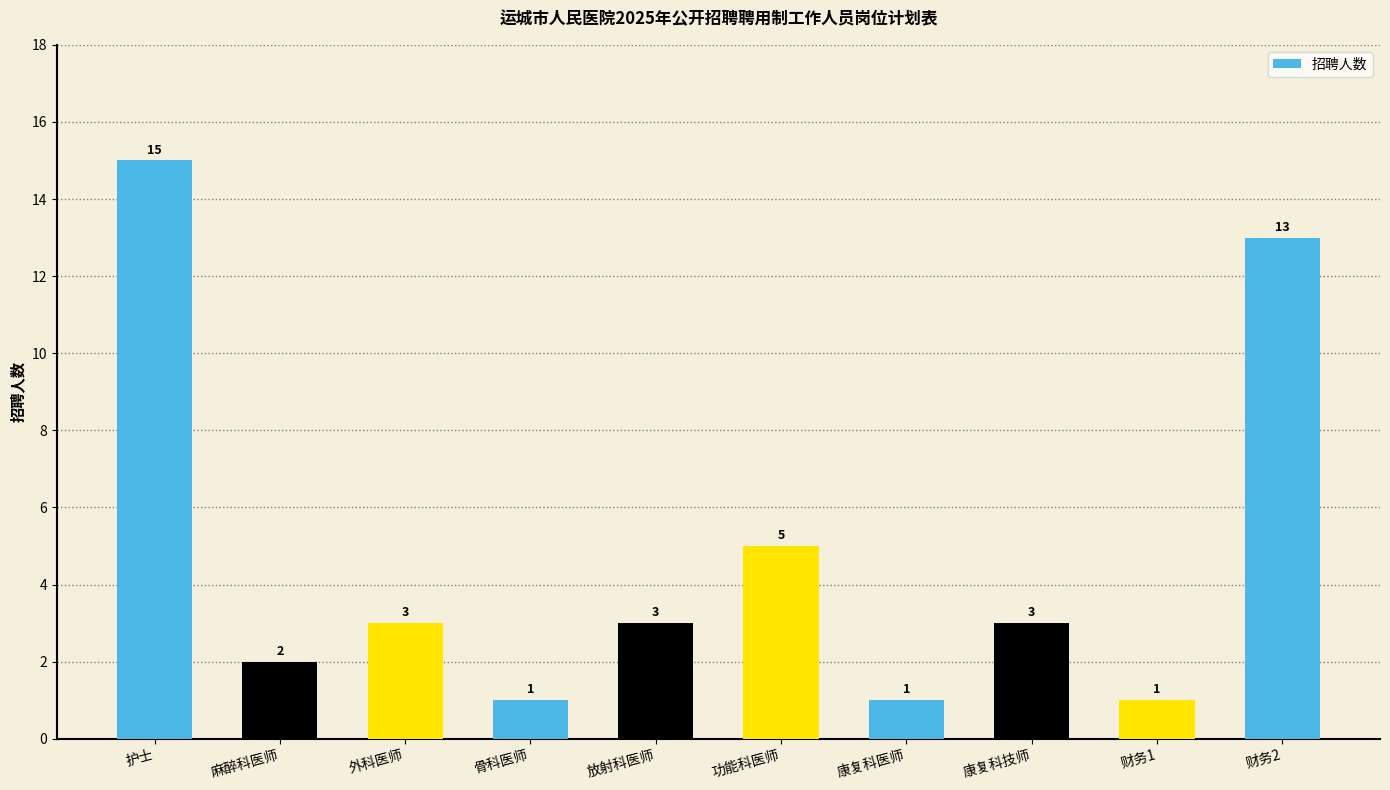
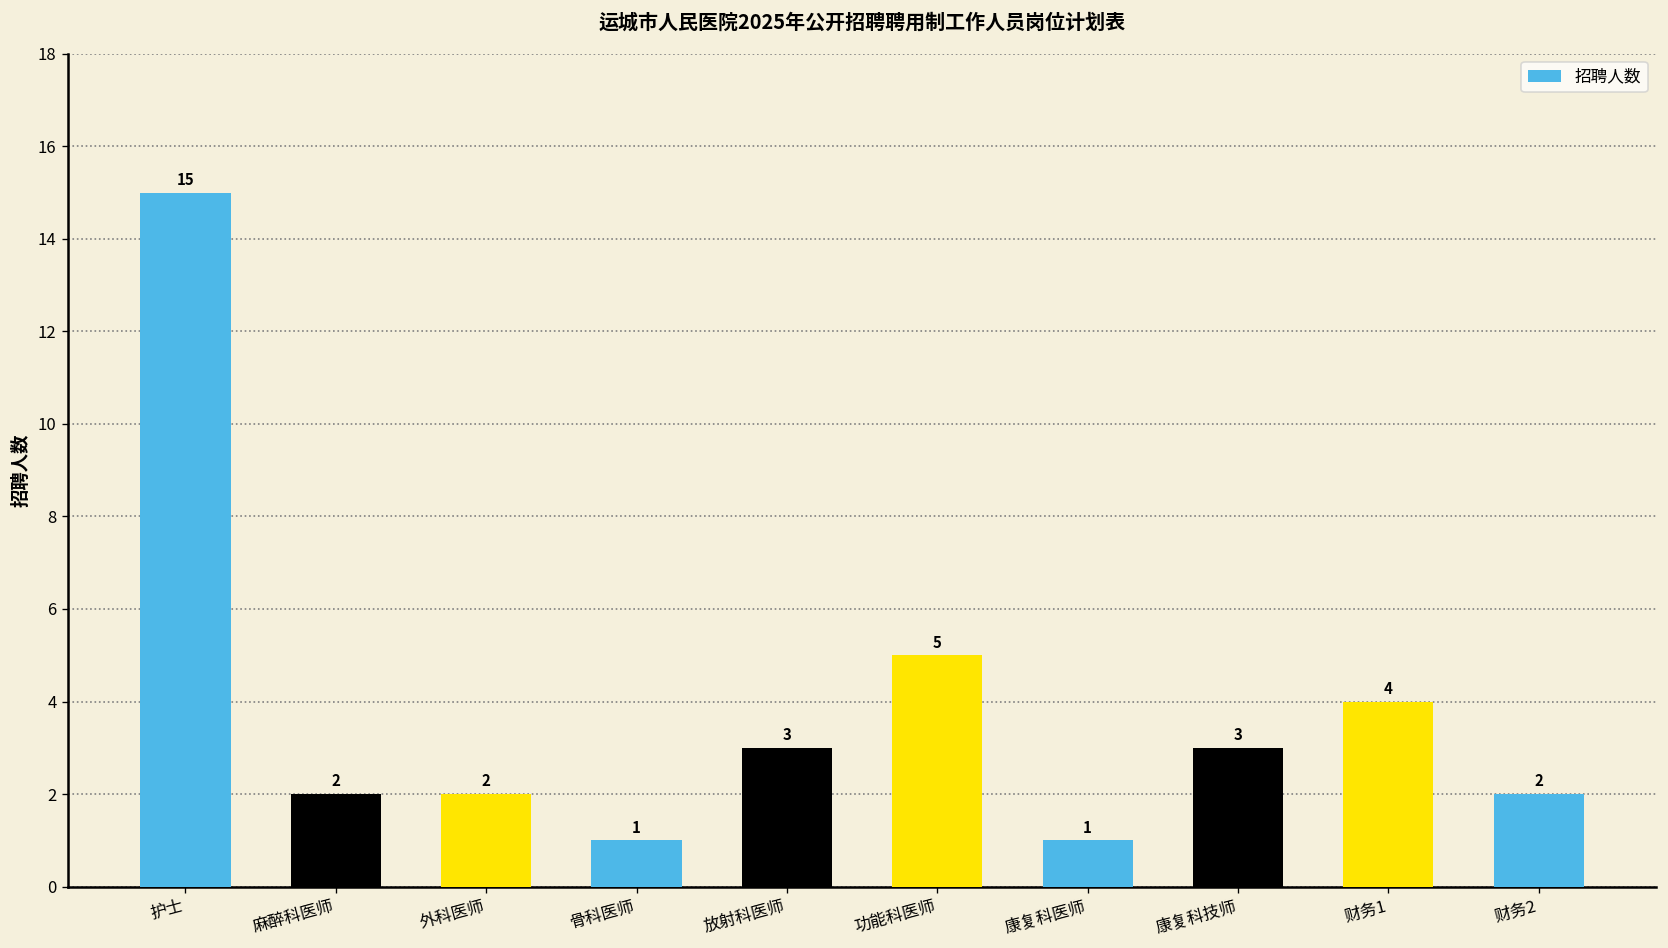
  {
    "护士": 15,
    "麻醉科医师": 2,
-   "外科医师": 3,
+   "外科医师": 2,
    "骨科医师": 1,
    "放射科医师": 3,
    "功能科医师": 5,
    "康复科医师": 1,
    "康复科技师": 3,
-   "财务1": 1,
-   "财务2": 13
+   "财务1": 4,
+   "财务2": 2
  }
